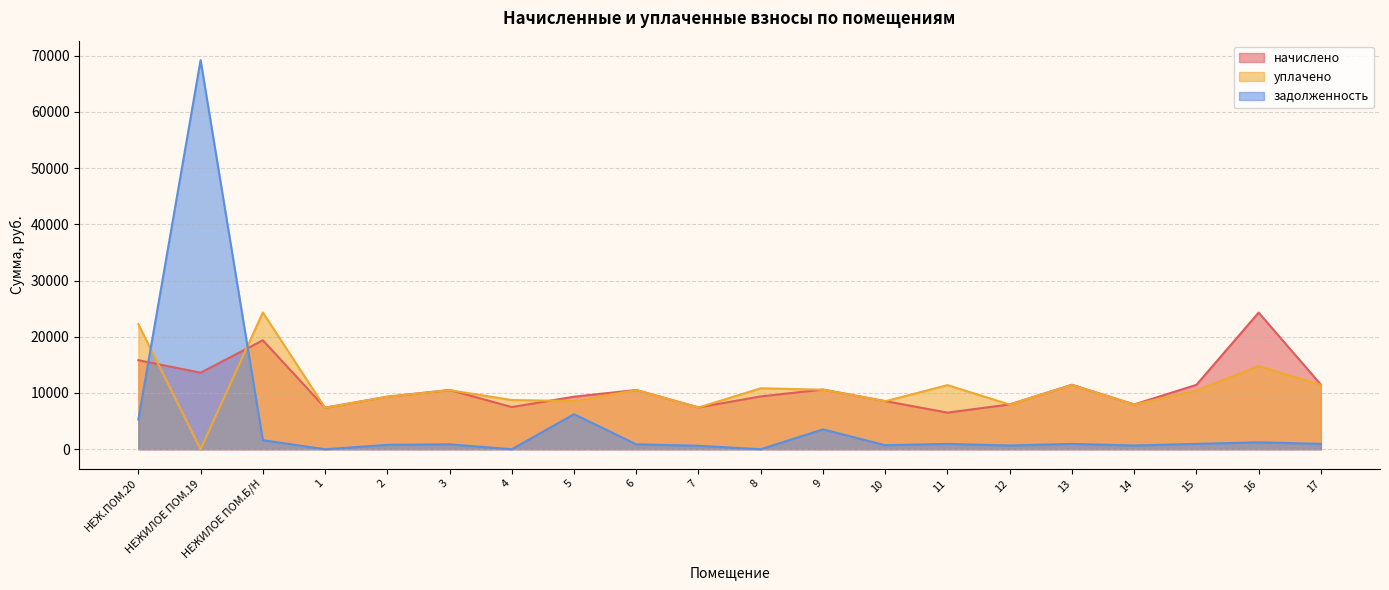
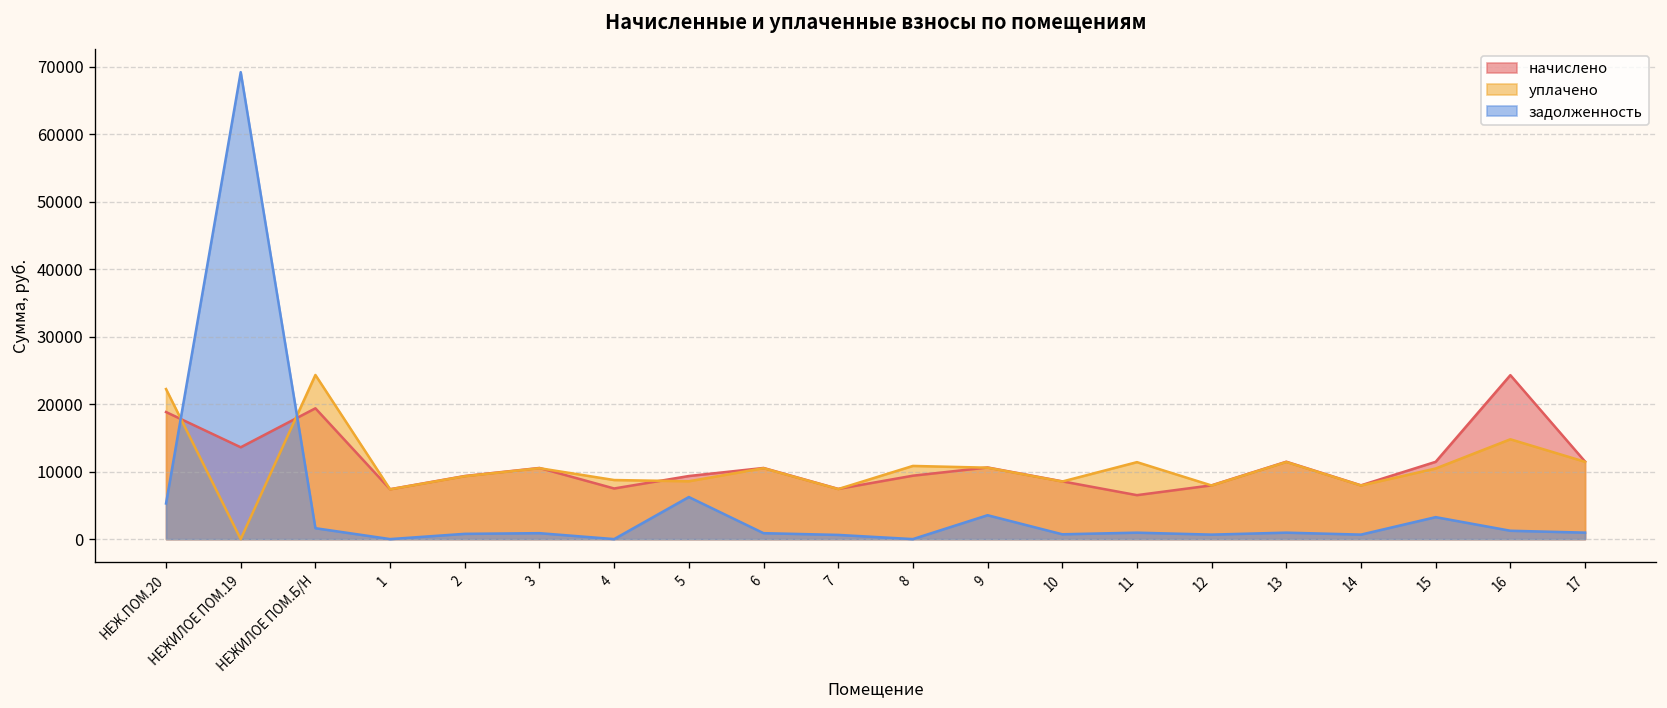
  {
    "начислено": {
-     "НЕЖ.ПОМ.20": 16000,
+     "НЕЖ.ПОМ.20": 19000,
      "НЕЖИЛОЕ ПОМ.19": 14000,
      "НЕЖИЛОЕ ПОМ.Б/Н": 19000,
      "4": 7000,
      "5": 9000,
      "8": 9000,
      "11": 7000,
      "15": 11000,
      "16": 24000
    },
    "уплачено": {
      "НЕЖ.ПОМ.20": 22000,
      "НЕЖИЛОЕ ПОМ.19": 0,
      "НЕЖИЛОЕ ПОМ.Б/Н": 24000,
      "4": 9000,
      "5": 9000,
      "8": 11000,
      "11": 11000,
      "15": 10000,
      "16": 15000
    },
    "задолженность": {
      "НЕЖ.ПОМ.20": 5000,
      "НЕЖИЛОЕ ПОМ.19": 69000,
      "НЕЖИЛОЕ ПОМ.Б/Н": 2000,
      "1": 0,
      "2": 1000,
      "3": 1000,
      "4": 0,
      "5": 6000,
      "6": 1000,
      "7": 1000,
      "8": 0,
      "9": 4000,
      "10": 1000,
      "11": 1000,
      "12": 1000,
      "13": 1000,
      "14": 1000,
-     "15": 1000,
+     "15": 3000,
      "16": 1000,
      "17": 1000
    }
  }
